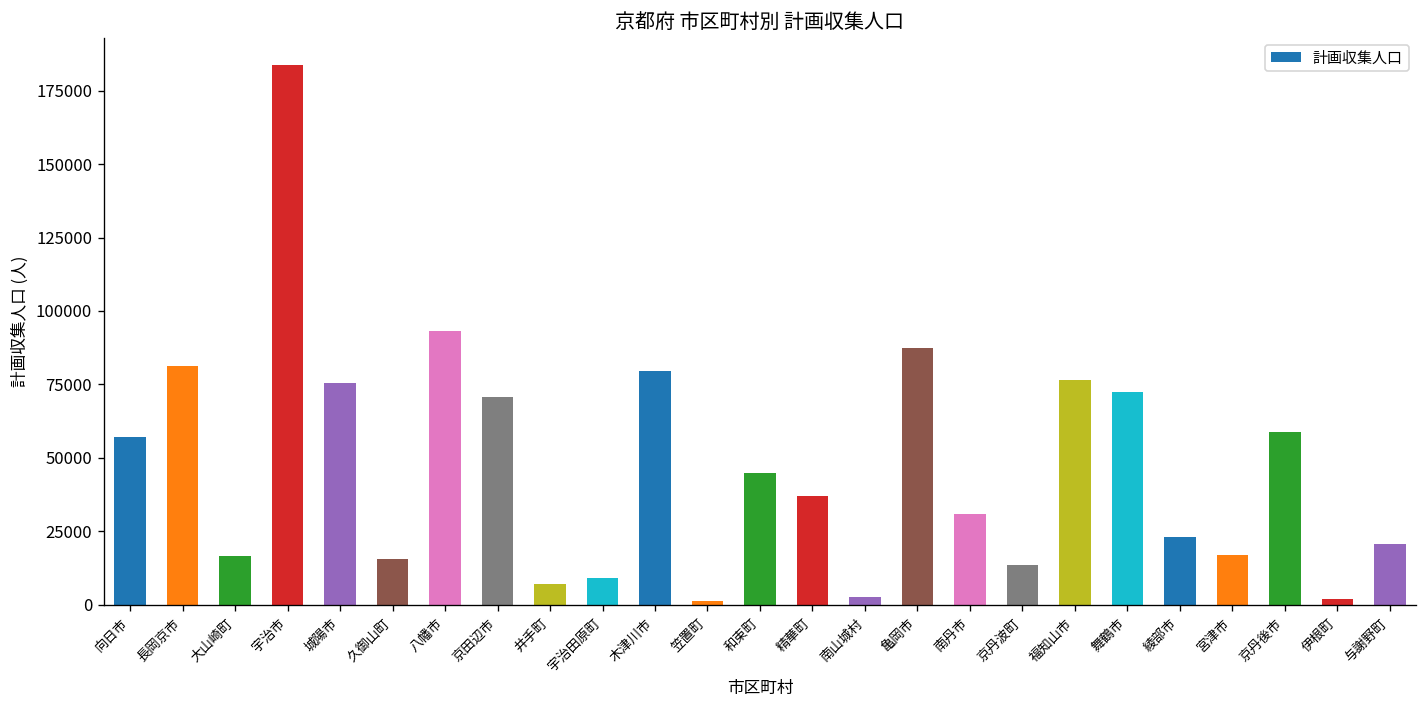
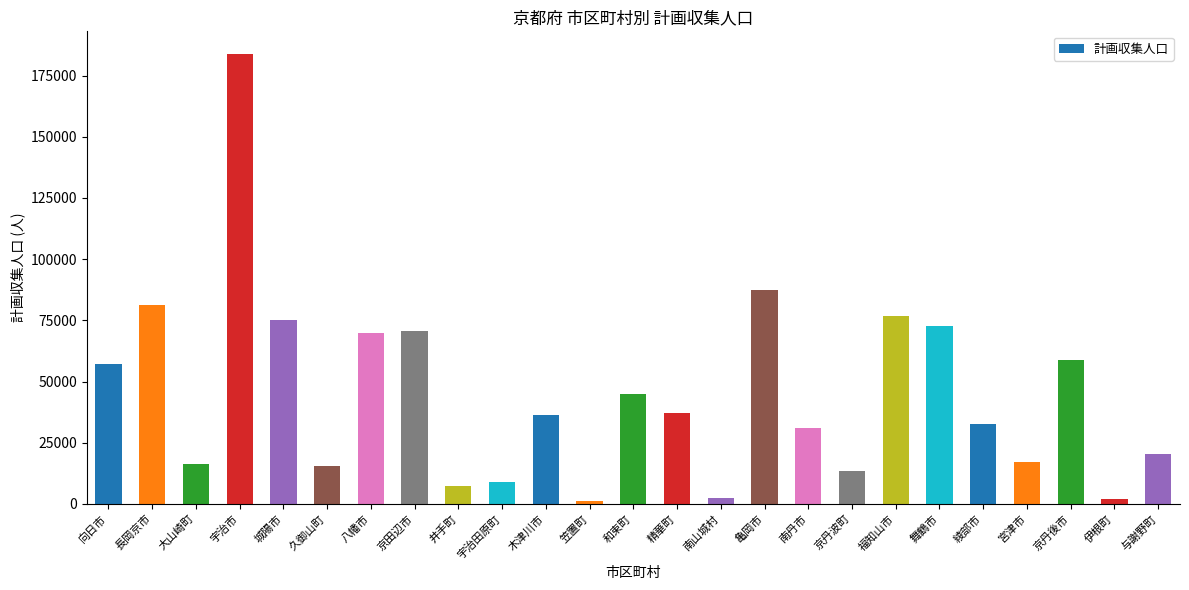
  {
    "向日市": 57000,
    "長岡京市": 81000,
    "大山崎町": 16000,
    "宇治市": 184000,
    "城陽市": 75000,
    "久御山町": 16000,
-   "八幡市": 93000,
+   "八幡市": 70000,
    "京田辺市": 71000,
    "井手町": 7000,
    "宇治田原町": 9000,
-   "木津川市": 80000,
+   "木津川市": 36000,
    "笠置町": 1000,
    "和束町": 45000,
    "精華町": 37000,
    "南山城村": 3000,
    "亀岡市": 87000,
    "南丹市": 31000,
    "京丹波町": 13000,
    "福知山市": 77000,
    "舞鶴市": 73000,
-   "綾部市": 23000,
+   "綾部市": 32000,
    "宮津市": 17000,
    "京丹後市": 59000,
    "伊根町": 2000,
    "与謝野町": 21000
  }
